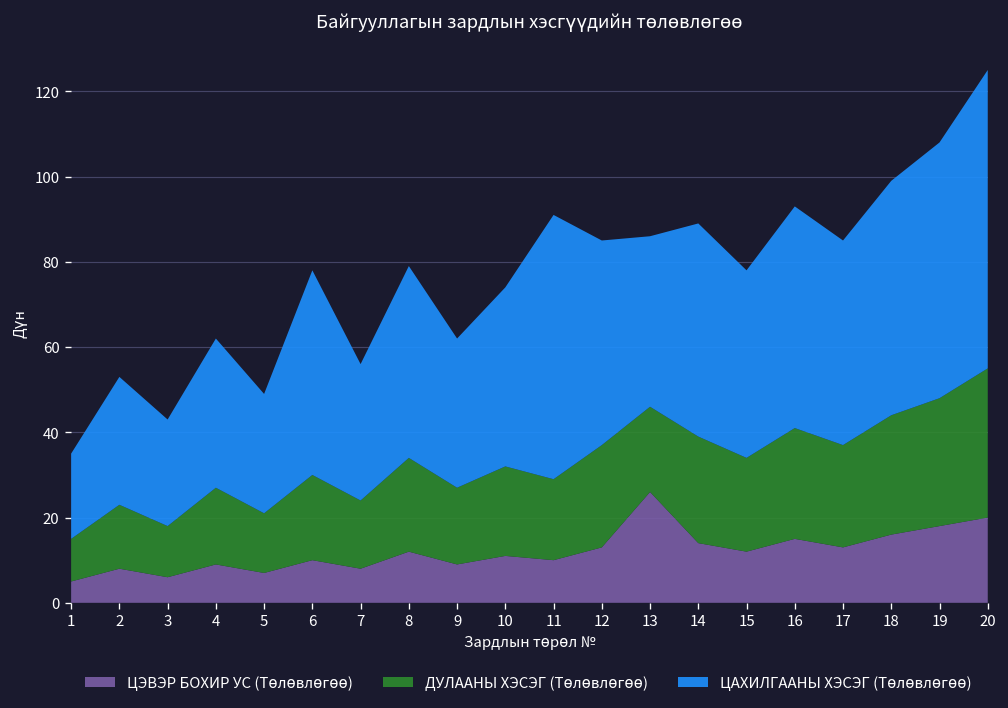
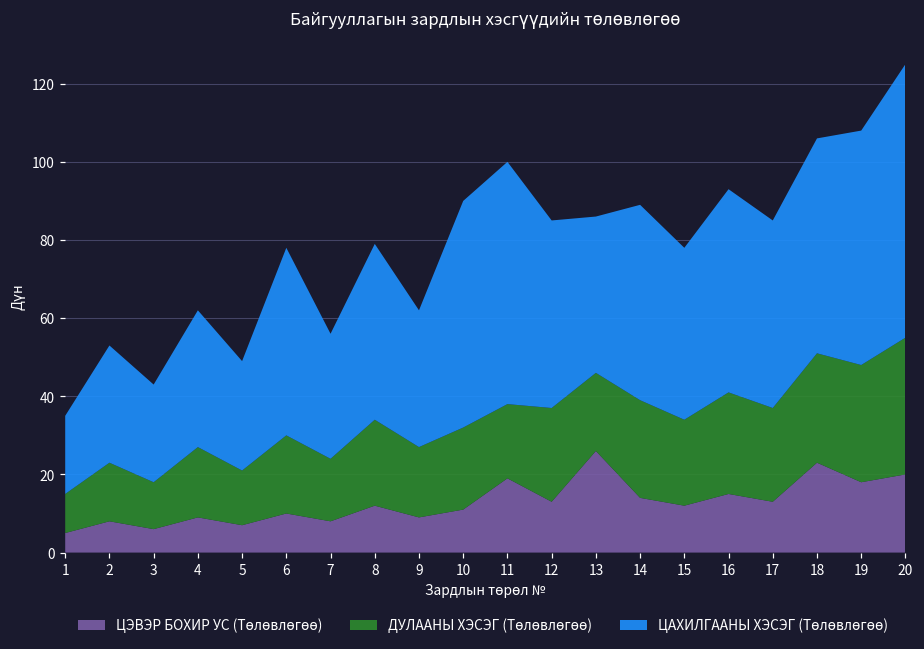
  {
    "ЦЭВЭР БОХИР УС (Төлөвлөгөө)": {
      "1": 5,
      "2": 8,
      "3": 6,
      "4": 9,
      "5": 7,
      "6": 10,
      "7": 8,
      "8": 12,
      "9": 9,
      "10": 11,
-     "11": 10,
+     "11": 19,
      "12": 13,
      "13": 26,
      "14": 14,
      "15": 12,
      "16": 15,
      "17": 13,
-     "18": 16,
+     "18": 23,
      "19": 18,
      "20": 20
    },
    "ДУЛААНЫ ХЭСЭГ (Төлөвлөгөө)": {
      "1": 10,
      "2": 15,
      "3": 12,
      "4": 18,
      "5": 14,
      "6": 20,
      "7": 16,
      "8": 22,
      "9": 18,
      "10": 21,
      "11": 19,
      "12": 24,
      "13": 20,
      "14": 25,
      "15": 22,
      "16": 26,
      "17": 24,
      "18": 28,
      "19": 30,
      "20": 35
    },
    "ЦАХИЛГААНЫ ХЭСЭГ (Төлөвлөгөө)": {
      "1": 20,
      "2": 30,
      "3": 25,
      "4": 35,
      "5": 28,
      "6": 48,
      "7": 32,
      "8": 45,
      "9": 35,
-     "10": 42,
+     "10": 58,
      "11": 62,
      "12": 48,
      "13": 40,
      "14": 50,
      "15": 44,
      "16": 52,
      "17": 48,
      "18": 55,
      "19": 60,
      "20": 70
    }
  }
